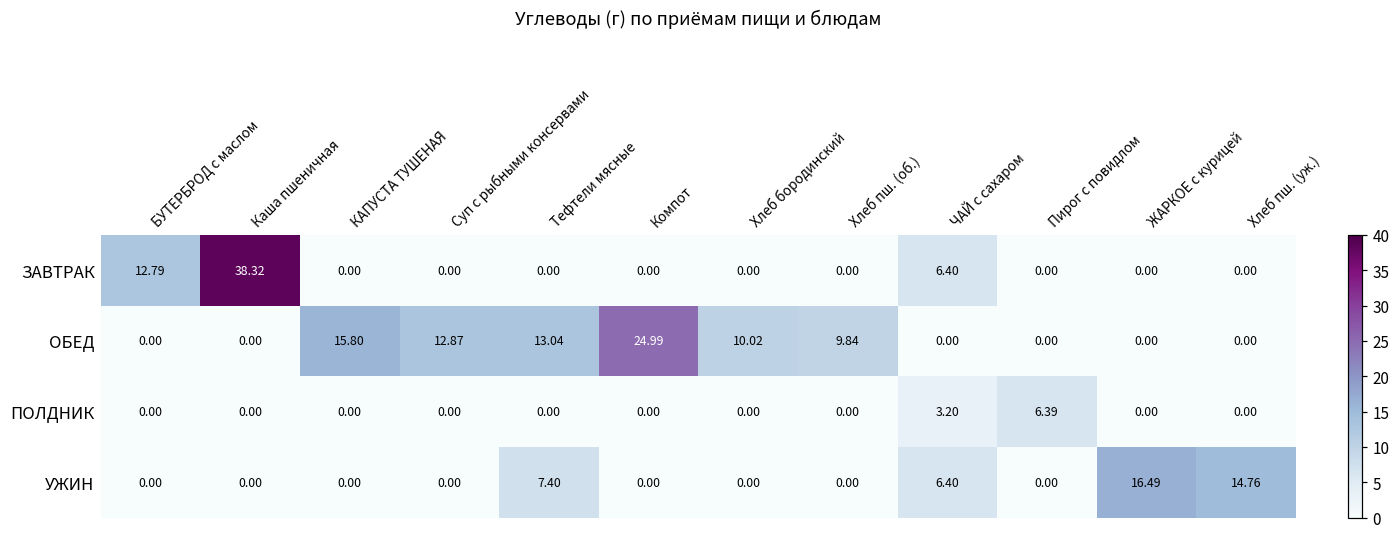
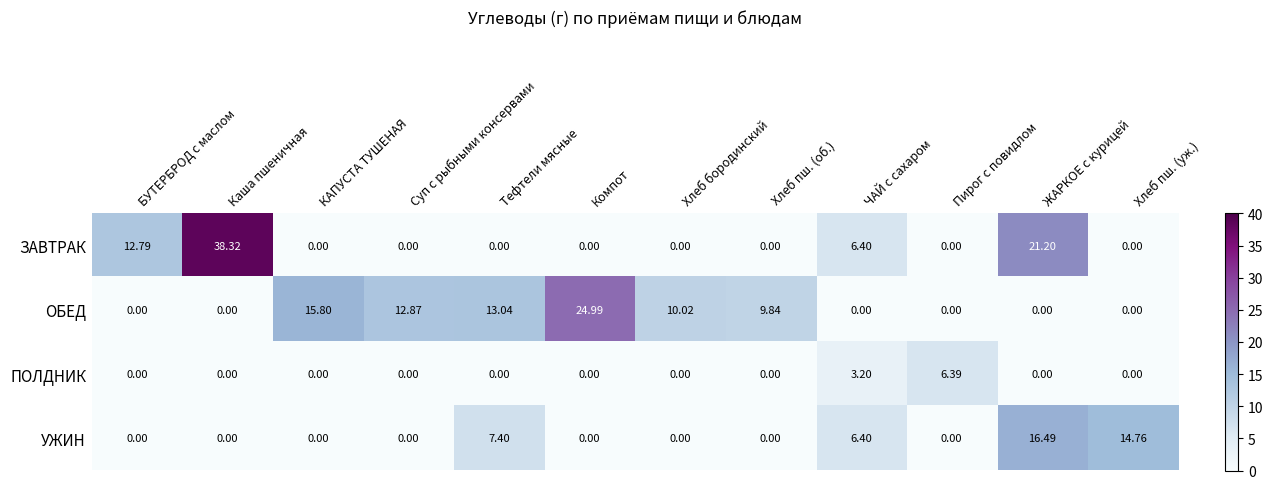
  {
    "ЗАВТРАК": {
      "БУТЕРБРОД с маслом": 12.79,
      "Каша пшеничная": 38.32,
      "КАПУСТА ТУШЕНАЯ": 0.00,
      "Суп с рыбными консервами": 0.00,
      "Тефтели мясные": 0.00,
      "Компот": 0.00,
      "Хлеб бородинский": 0.00,
      "Хлеб пш. (об.)": 0.00,
      "ЧАЙ с сахаром": 6.40,
      "Пирог с повидлом": 0.00,
-     "ЖАРКОЕ с курицей": 0.00,
+     "ЖАРКОЕ с курицей": 21.20,
      "Хлеб пш. (уж.)": 0.00
    },
    "ОБЕД": {
      "БУТЕРБРОД с маслом": 0.00,
      "Каша пшеничная": 0.00,
      "КАПУСТА ТУШЕНАЯ": 15.80,
      "Суп с рыбными консервами": 12.87,
      "Тефтели мясные": 13.04,
      "Компот": 24.99,
      "Хлеб бородинский": 10.02,
      "Хлеб пш. (об.)": 9.84,
      "ЧАЙ с сахаром": 0.00,
      "Пирог с повидлом": 0.00,
      "ЖАРКОЕ с курицей": 0.00,
      "Хлеб пш. (уж.)": 0.00
    },
    "ПОЛДНИК": {
      "БУТЕРБРОД с маслом": 0.00,
      "Каша пшеничная": 0.00,
      "КАПУСТА ТУШЕНАЯ": 0.00,
      "Суп с рыбными консервами": 0.00,
      "Тефтели мясные": 0.00,
      "Компот": 0.00,
      "Хлеб бородинский": 0.00,
      "Хлеб пш. (об.)": 0.00,
      "ЧАЙ с сахаром": 3.20,
      "Пирог с повидлом": 6.39,
      "ЖАРКОЕ с курицей": 0.00,
      "Хлеб пш. (уж.)": 0.00
    },
    "УЖИН": {
      "БУТЕРБРОД с маслом": 0.00,
      "Каша пшеничная": 0.00,
      "КАПУСТА ТУШЕНАЯ": 0.00,
      "Суп с рыбными консервами": 0.00,
      "Тефтели мясные": 7.40,
      "Компот": 0.00,
      "Хлеб бородинский": 0.00,
      "Хлеб пш. (об.)": 0.00,
      "ЧАЙ с сахаром": 6.40,
      "Пирог с повидлом": 0.00,
      "ЖАРКОЕ с курицей": 16.49,
      "Хлеб пш. (уж.)": 14.76
    }
  }
